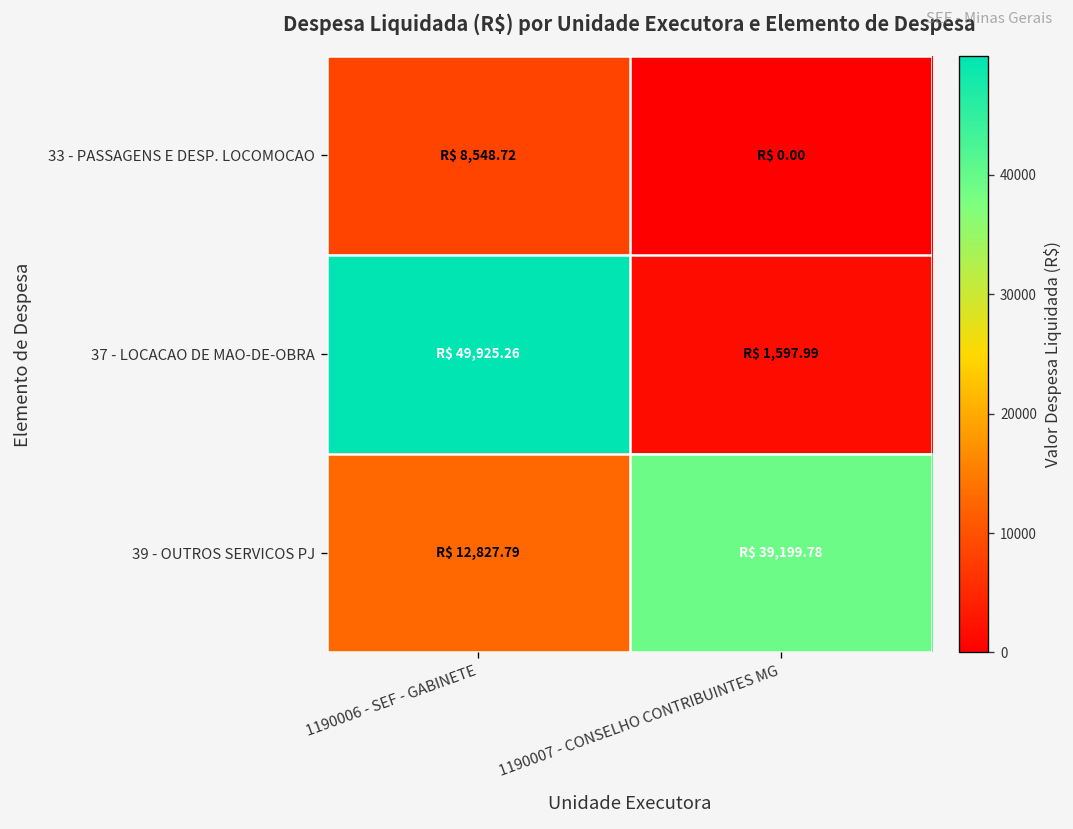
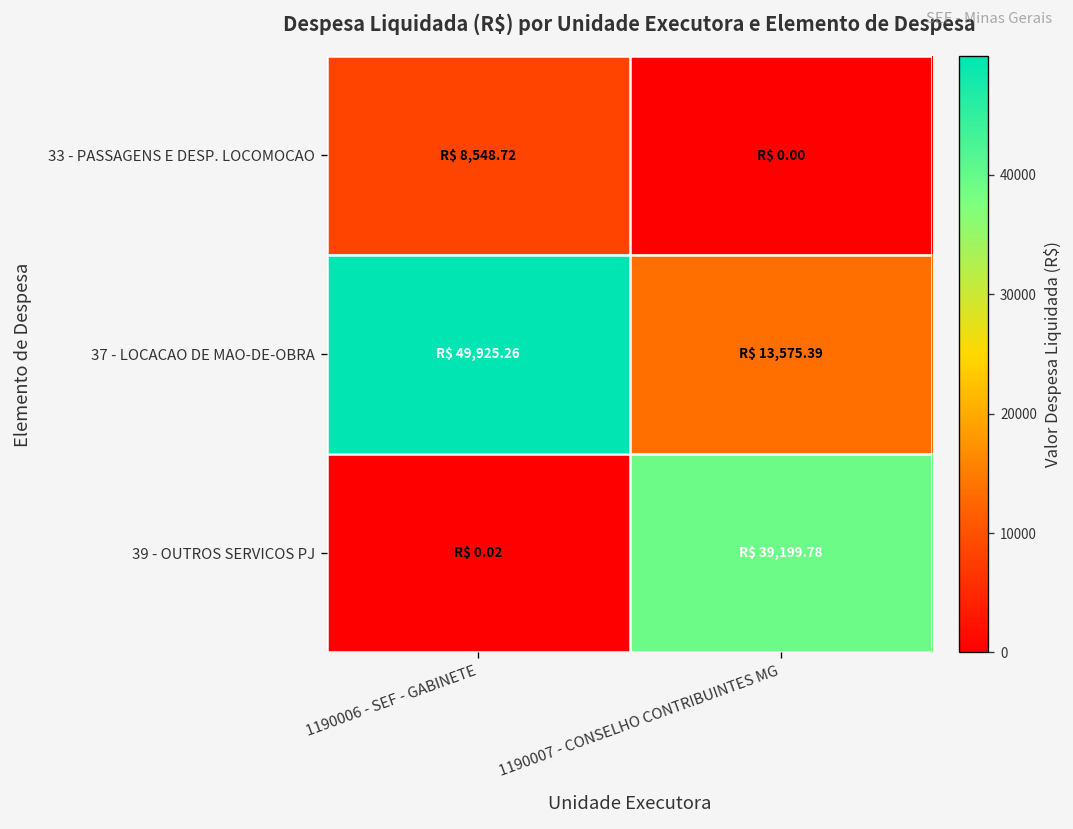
  {
    "33 - PASSAGENS E DESP. LOCOMOCAO": {
      "1190006 - SEF - GABINETE": "8,548.72",
      "1190007 - CONSELHO CONTRIBUINTES MG": "0.00"
    },
    "37 - LOCACAO DE MAO-DE-OBRA": {
      "1190006 - SEF - GABINETE": "49,925.26",
-     "1190007 - CONSELHO CONTRIBUINTES MG": "1,597.99"
+     "1190007 - CONSELHO CONTRIBUINTES MG": "13,575.39"
    },
    "39 - OUTROS SERVICOS PJ": {
-     "1190006 - SEF - GABINETE": "12,827.79",
+     "1190006 - SEF - GABINETE": "0.02",
      "1190007 - CONSELHO CONTRIBUINTES MG": "39,199.78"
    }
  }
